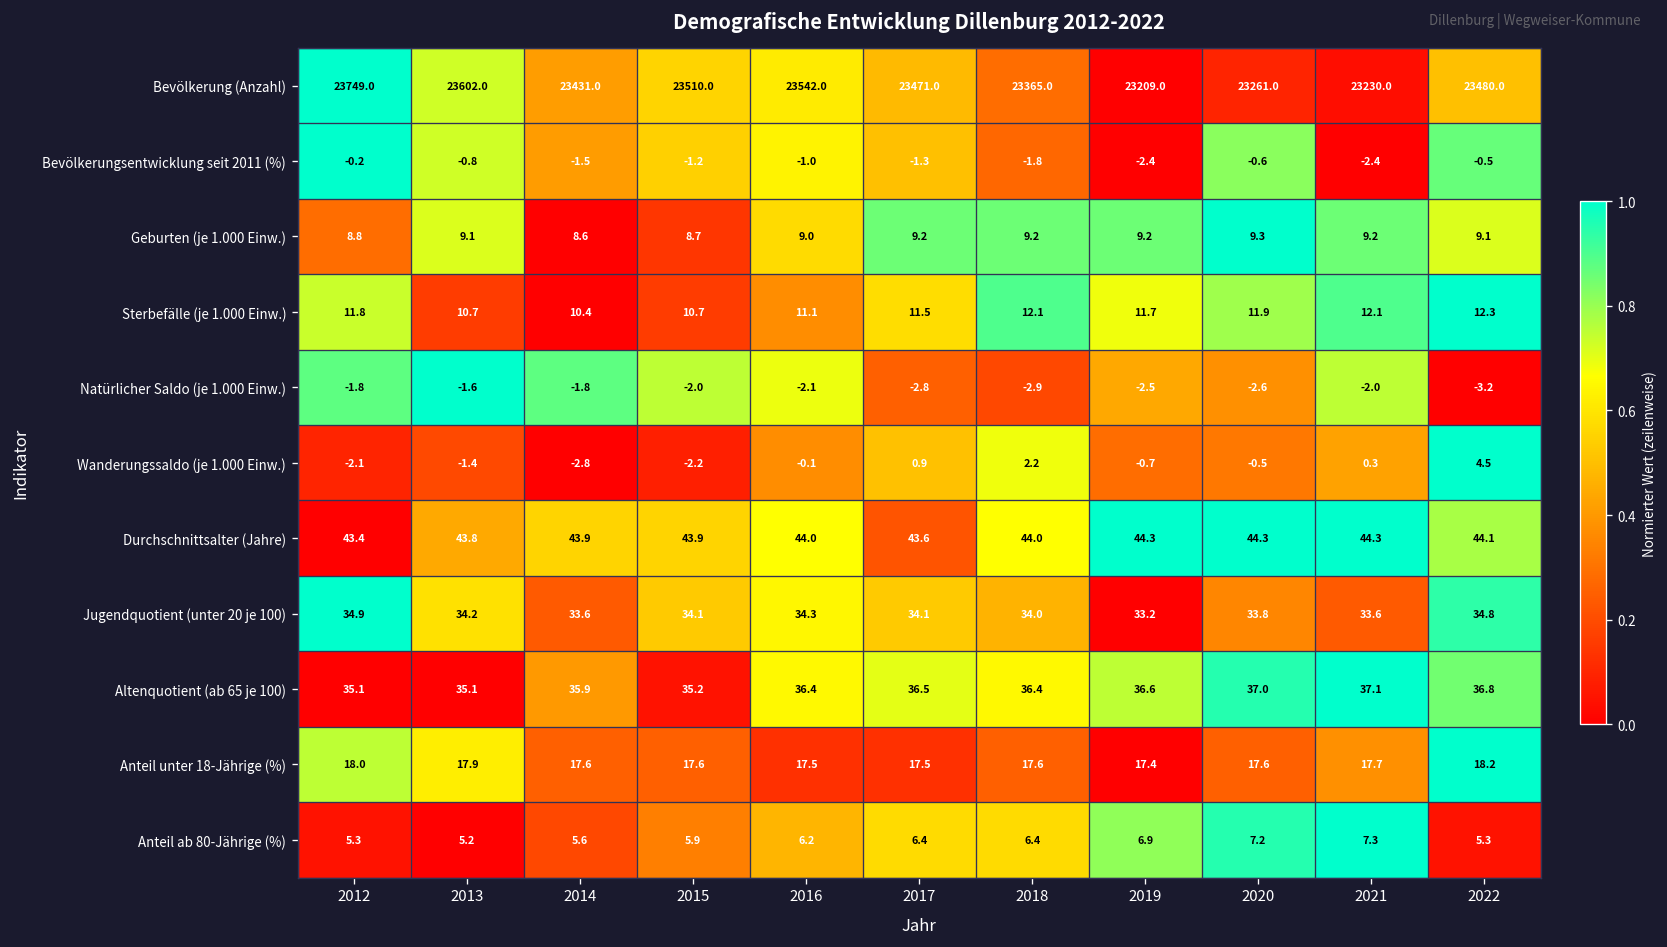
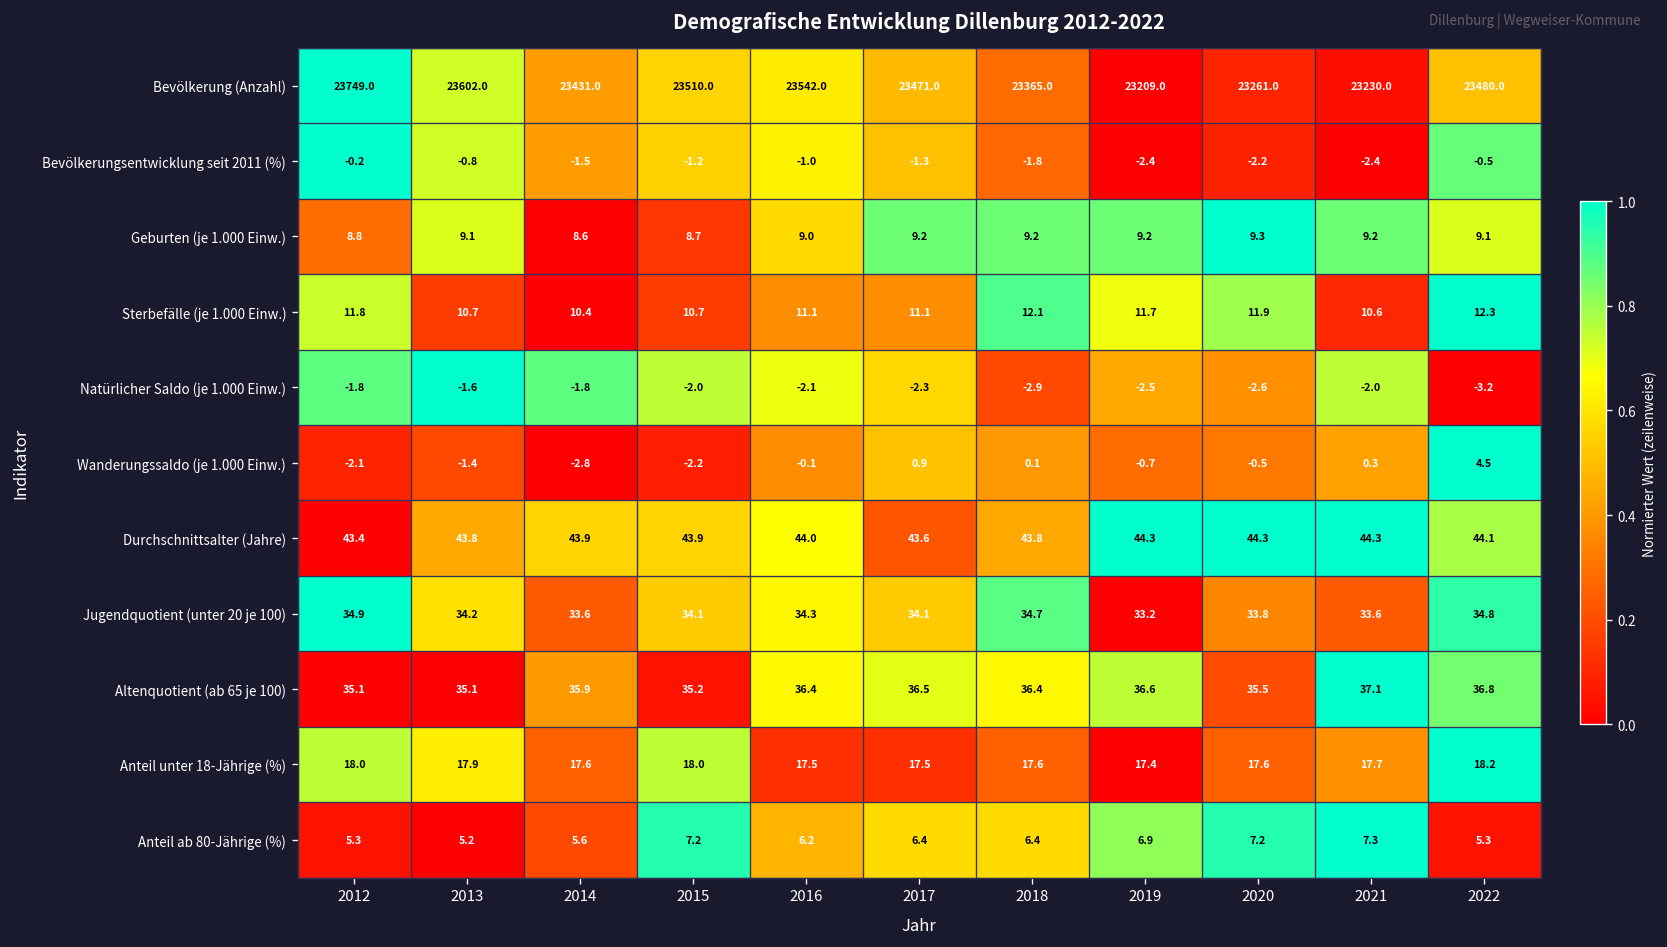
  {
    "Bevölkerung (Anzahl)": {
      "2012": 23749.0,
      "2013": 23602.0,
      "2014": 23431.0,
      "2015": 23510.0,
      "2016": 23542.0,
      "2017": 23471.0,
      "2018": 23365.0,
      "2019": 23209.0,
      "2020": 23261.0,
      "2021": 23230.0,
      "2022": 23480.0
    },
    "Bevölkerungsentwicklung seit 2011 (%)": {
      "2012": -0.2,
      "2013": -0.8,
      "2014": -1.5,
      "2015": -1.2,
      "2016": -1.0,
      "2017": -1.3,
      "2018": -1.8,
      "2019": -2.4,
-     "2020": -0.6,
+     "2020": -2.2,
      "2021": -2.4,
      "2022": -0.5
    },
    "Geburten (je 1.000 Einw.)": {
      "2012": 8.8,
      "2013": 9.1,
      "2014": 8.6,
      "2015": 8.7,
      "2016": 9.0,
      "2017": 9.2,
      "2018": 9.2,
      "2019": 9.2,
      "2020": 9.3,
      "2021": 9.2,
      "2022": 9.1
    },
    "Sterbefälle (je 1.000 Einw.)": {
      "2012": 11.8,
      "2013": 10.7,
      "2014": 10.4,
      "2015": 10.7,
      "2016": 11.1,
-     "2017": 11.5,
+     "2017": 11.1,
      "2018": 12.1,
      "2019": 11.7,
      "2020": 11.9,
-     "2021": 12.1,
+     "2021": 10.6,
      "2022": 12.3
    },
    "Natürlicher Saldo (je 1.000 Einw.)": {
      "2012": -1.8,
      "2013": -1.6,
      "2014": -1.8,
      "2015": -2.0,
      "2016": -2.1,
-     "2017": -2.8,
+     "2017": -2.3,
      "2018": -2.9,
      "2019": -2.5,
      "2020": -2.6,
      "2021": -2.0,
      "2022": -3.2
    },
    "Wanderungssaldo (je 1.000 Einw.)": {
      "2012": -2.1,
      "2013": -1.4,
      "2014": -2.8,
      "2015": -2.2,
      "2016": -0.1,
      "2017": 0.9,
-     "2018": 2.2,
+     "2018": 0.1,
      "2019": -0.7,
      "2020": -0.5,
      "2021": 0.3,
      "2022": 4.5
    },
    "Durchschnittsalter (Jahre)": {
      "2012": 43.4,
      "2013": 43.8,
      "2014": 43.9,
      "2015": 43.9,
      "2016": 44.0,
      "2017": 43.6,
-     "2018": 44.0,
+     "2018": 43.8,
      "2019": 44.3,
      "2020": 44.3,
      "2021": 44.3,
      "2022": 44.1
    },
    "Jugendquotient (unter 20 je 100)": {
      "2012": 34.9,
      "2013": 34.2,
      "2014": 33.6,
      "2015": 34.1,
      "2016": 34.3,
      "2017": 34.1,
-     "2018": 34.0,
+     "2018": 34.7,
      "2019": 33.2,
      "2020": 33.8,
      "2021": 33.6,
      "2022": 34.8
    },
    "Altenquotient (ab 65 je 100)": {
      "2012": 35.1,
      "2013": 35.1,
      "2014": 35.9,
      "2015": 35.2,
      "2016": 36.4,
      "2017": 36.5,
      "2018": 36.4,
      "2019": 36.6,
-     "2020": 37.0,
+     "2020": 35.5,
      "2021": 37.1,
      "2022": 36.8
    },
    "Anteil unter 18-Jährige (%)": {
      "2012": 18.0,
      "2013": 17.9,
      "2014": 17.6,
-     "2015": 17.6,
+     "2015": 18.0,
      "2016": 17.5,
      "2017": 17.5,
      "2018": 17.6,
      "2019": 17.4,
      "2020": 17.6,
      "2021": 17.7,
      "2022": 18.2
    },
    "Anteil ab 80-Jährige (%)": {
      "2012": 5.3,
      "2013": 5.2,
      "2014": 5.6,
-     "2015": 5.9,
+     "2015": 7.2,
      "2016": 6.2,
      "2017": 6.4,
      "2018": 6.4,
      "2019": 6.9,
      "2020": 7.2,
      "2021": 7.3,
      "2022": 5.3
    }
  }
